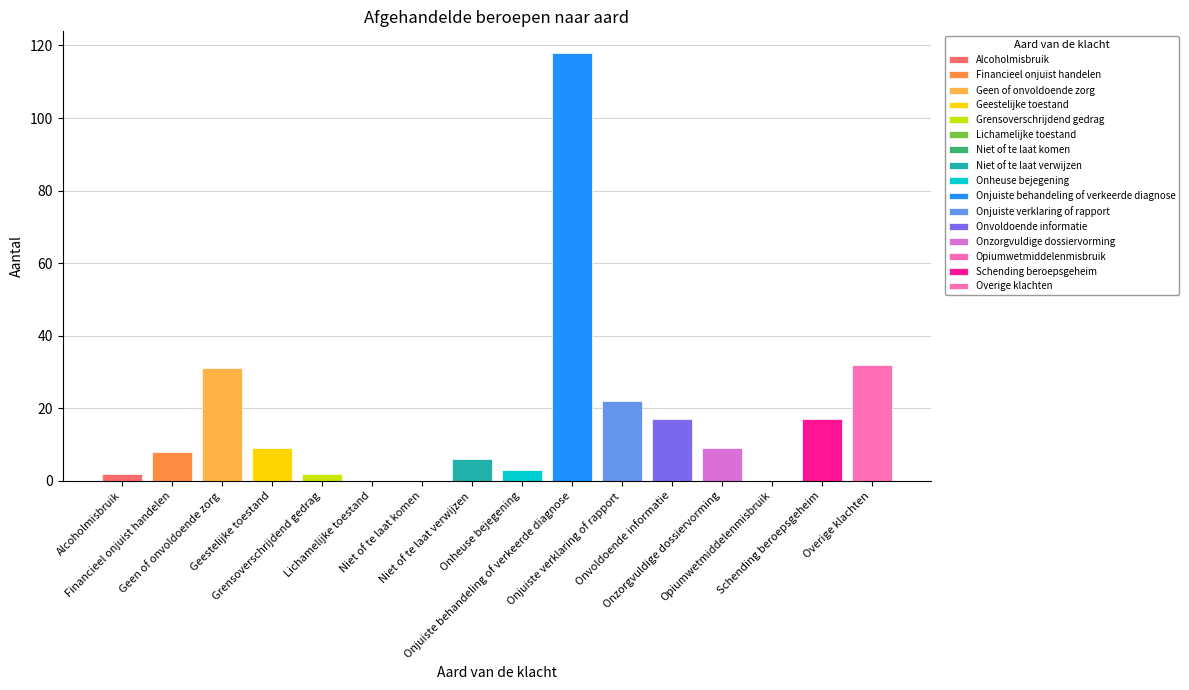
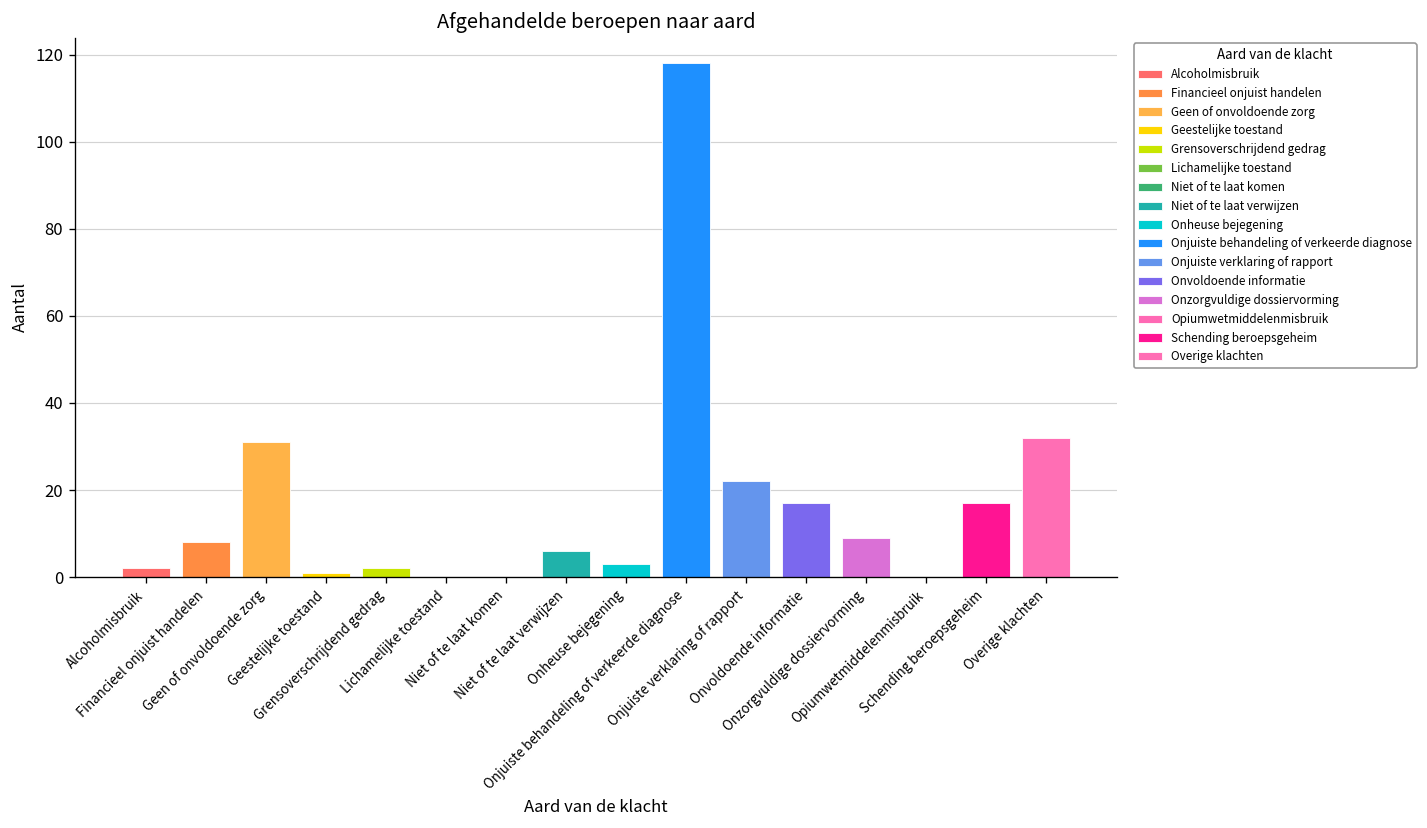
  {
    "Alcoholmisbruik": 2,
    "Financieel onjuist handelen": 8,
    "Geen of onvoldoende zorg": 31,
-   "Geestelijke toestand": 9,
+   "Geestelijke toestand": 1,
    "Grensoverschrijdend gedrag": 2,
    "Lichamelijke toestand": 0,
    "Niet of te laat komen": 0,
    "Niet of te laat verwijzen": 6,
    "Onheuse bejegening": 3,
    "Onjuiste behandeling of verkeerde diagnose": 118,
    "Onjuiste verklaring of rapport": 22,
    "Onvoldoende informatie": 17,
    "Onzorgvuldige dossiervorming": 9,
    "Opiumwetmiddelenmisbruik": 0,
    "Schending beroepsgeheim": 17,
    "Overige klachten": 32
  }
